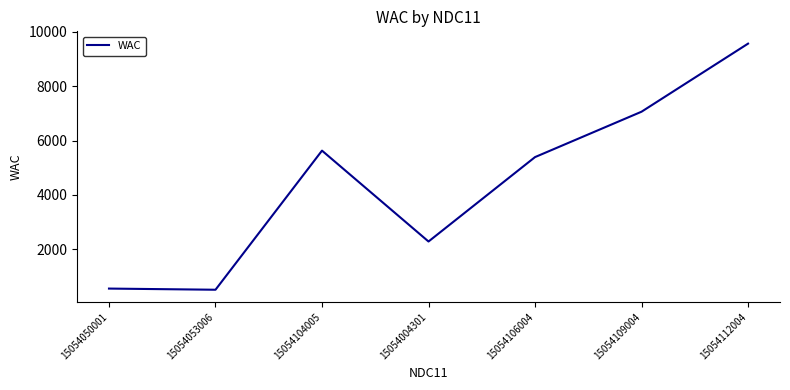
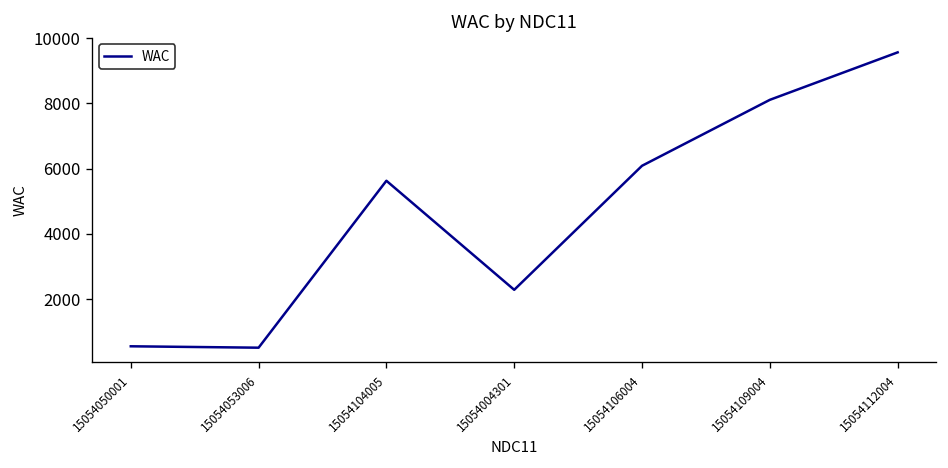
  {
    "15054050001": 600,
    "15054053006": 500,
    "15054104005": 5600,
    "15054004301": 2300,
-   "15054106004": 5400,
-   "15054109004": 7100,
+   "15054106004": 6100,
+   "15054109004": 8100,
    "15054112004": 9600
  }
